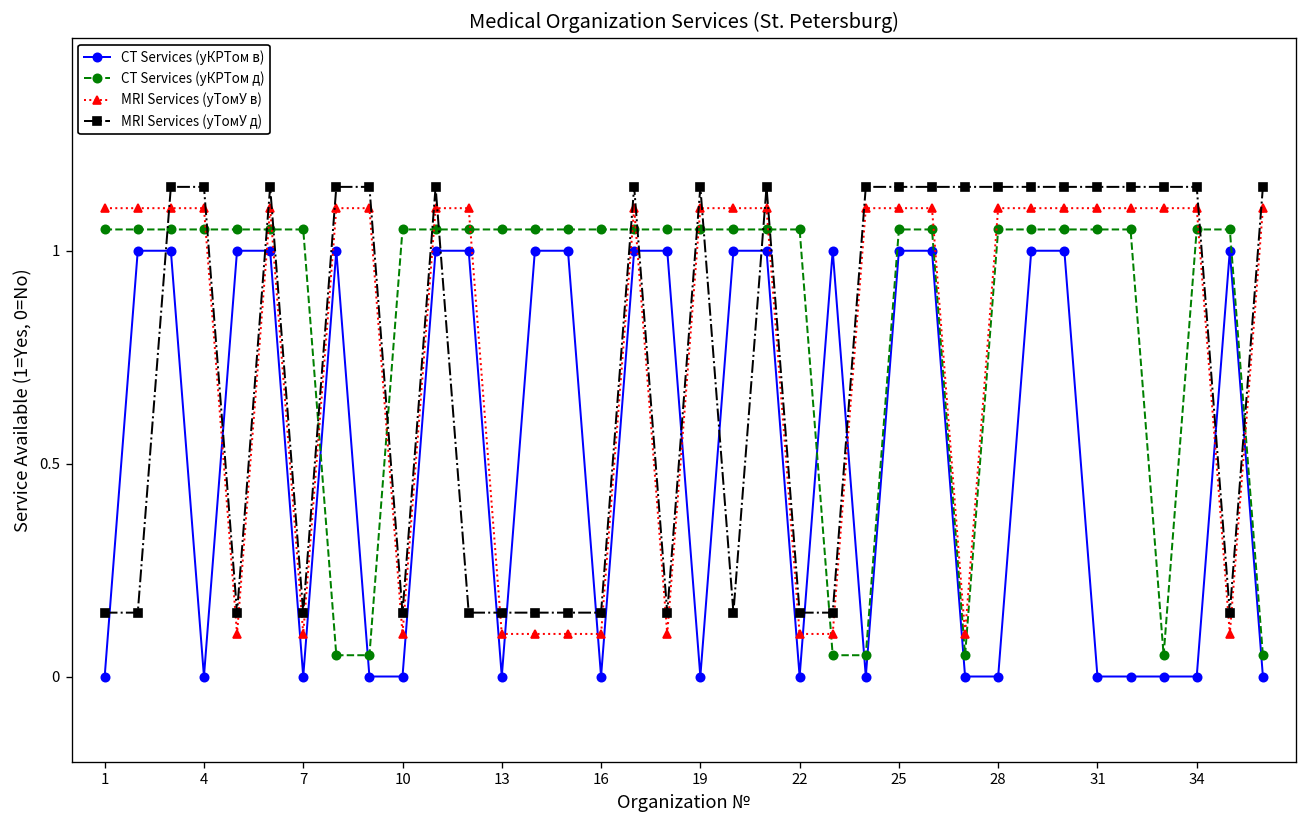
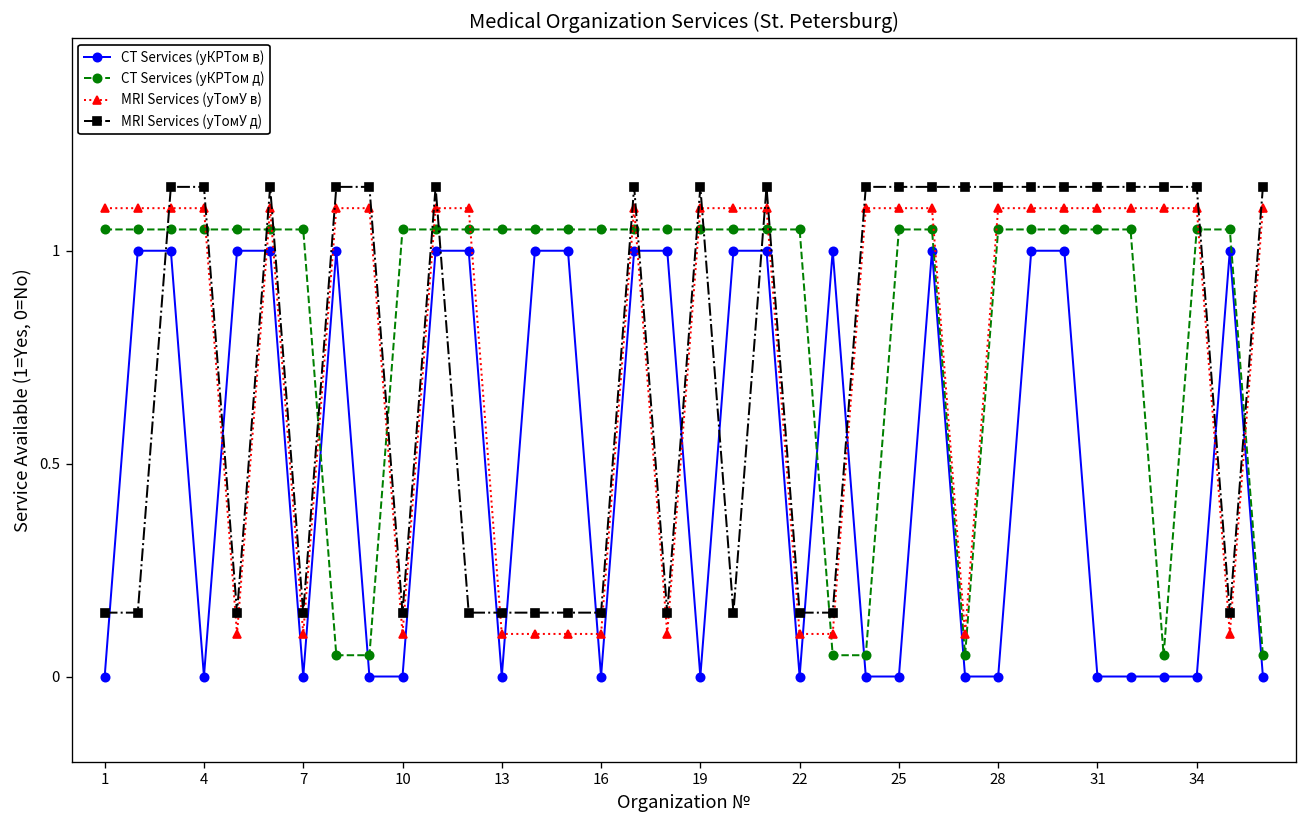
  {
    "CT Services (уКРТом в)": {
      "1": 0,
      "4": 0,
      "7": 0,
      "10": 0,
      "13": 0,
      "16": 0,
      "19": 0,
      "22": 0,
-     "25": 1,
+     "25": 0,
      "28": 0,
      "31": 0,
      "34": 0
    },
    "CT Services (уКРТом д)": {
      "1": 1.05,
      "4": 1.05,
      "7": 1.05,
      "10": 1.05,
      "13": 1.05,
      "16": 1.05,
      "19": 1.05,
      "22": 1.05,
      "25": 1.05,
      "28": 1.05,
      "31": 1.05,
      "34": 1.05
    },
    "MRI Services (уТомУ в)": {
      "1": 1.10,
      "4": 1.10,
      "7": 0.10,
      "10": 0.10,
      "13": 0.10,
      "16": 0.10,
      "19": 1.10,
      "22": 0.10,
      "25": 1.10,
      "28": 1.10,
      "31": 1.10,
      "34": 1.10
    },
    "MRI Services (уТомУ д)": {
      "1": 0.15,
      "4": 1.15,
      "7": 0.15,
      "10": 0.15,
      "13": 0.15,
      "16": 0.15,
      "19": 1.15,
      "22": 0.15,
      "25": 1.15,
      "28": 1.15,
      "31": 1.15,
      "34": 1.15
    }
  }
